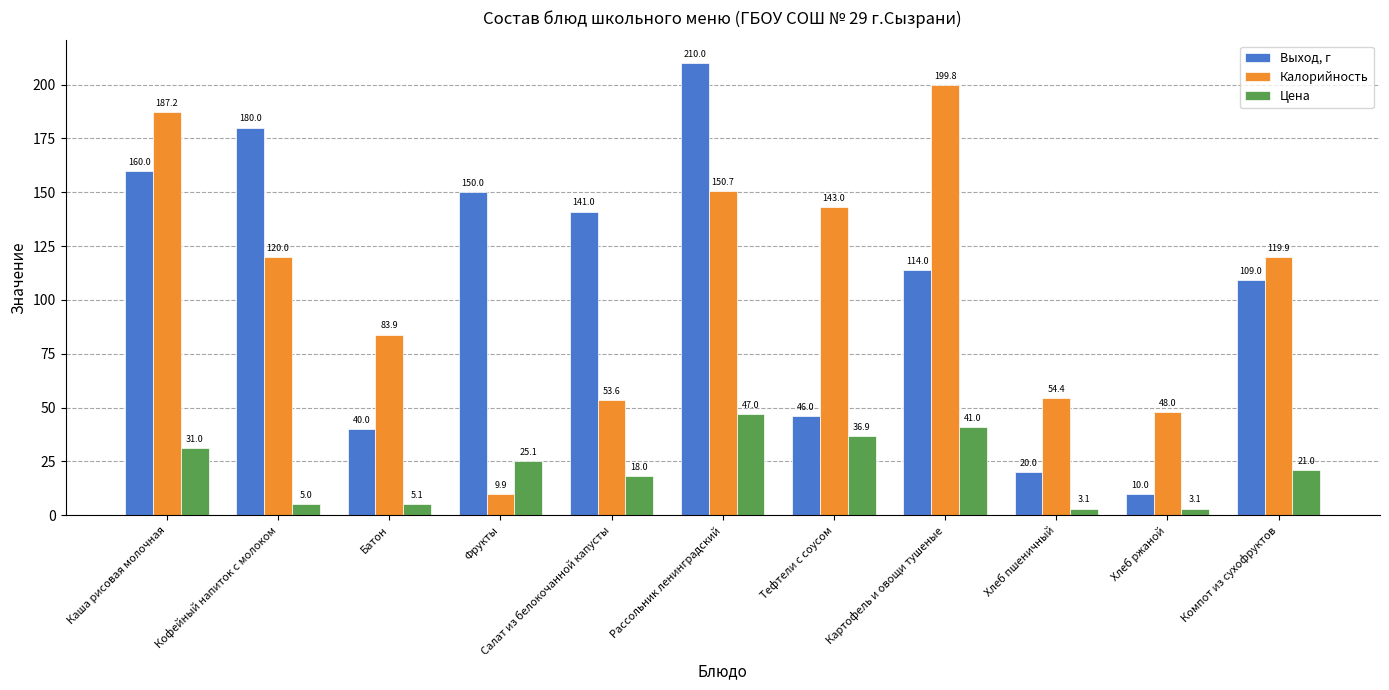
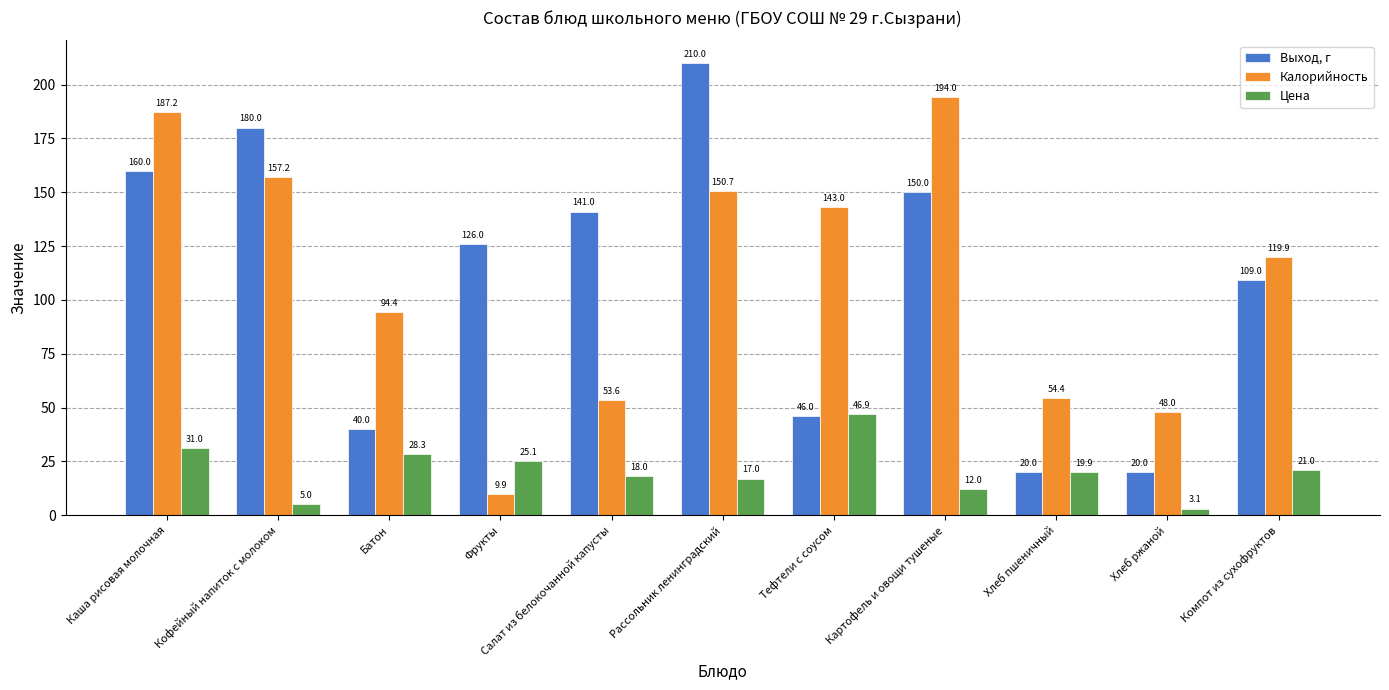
  {
    "Выход, г": {
      "Каша рисовая молочная": 160.0,
      "Кофейный напиток с молоком": 180.0,
      "Батон": 40.0,
-     "Фрукты": 150.0,
+     "Фрукты": 126.0,
      "Салат из белокочанной капусты": 141.0,
      "Рассольник ленинградский": 210.0,
      "Тефтели с соусом": 46.0,
-     "Картофель и овощи тушеные": 114.0,
+     "Картофель и овощи тушеные": 150.0,
      "Хлеб пшеничный": 20.0,
-     "Хлеб ржаной": 10.0,
+     "Хлеб ржаной": 20.0,
      "Компот из сухофруктов": 109.0
    },
    "Калорийность": {
      "Каша рисовая молочная": 187.2,
-     "Кофейный напиток с молоком": 120.0,
-     "Батон": 83.9,
+     "Кофейный напиток с молоком": 157.2,
+     "Батон": 94.4,
      "Фрукты": 9.9,
      "Салат из белокочанной капусты": 53.6,
      "Рассольник ленинградский": 150.7,
      "Тефтели с соусом": 143.0,
-     "Картофель и овощи тушеные": 199.8,
+     "Картофель и овощи тушеные": 194.0,
      "Хлеб пшеничный": 54.4,
      "Хлеб ржаной": 48.0,
      "Компот из сухофруктов": 119.9
    },
    "Цена": {
      "Каша рисовая молочная": 31.0,
      "Кофейный напиток с молоком": 5.0,
-     "Батон": 5.1,
+     "Батон": 28.3,
      "Фрукты": 25.1,
      "Салат из белокочанной капусты": 18.0,
-     "Рассольник ленинградский": 47.0,
-     "Тефтели с соусом": 36.9,
-     "Картофель и овощи тушеные": 41.0,
-     "Хлеб пшеничный": 3.1,
+     "Рассольник ленинградский": 17.0,
+     "Тефтели с соусом": 46.9,
+     "Картофель и овощи тушеные": 12.0,
+     "Хлеб пшеничный": 19.9,
      "Хлеб ржаной": 3.1,
      "Компот из сухофруктов": 21.0
    }
  }
